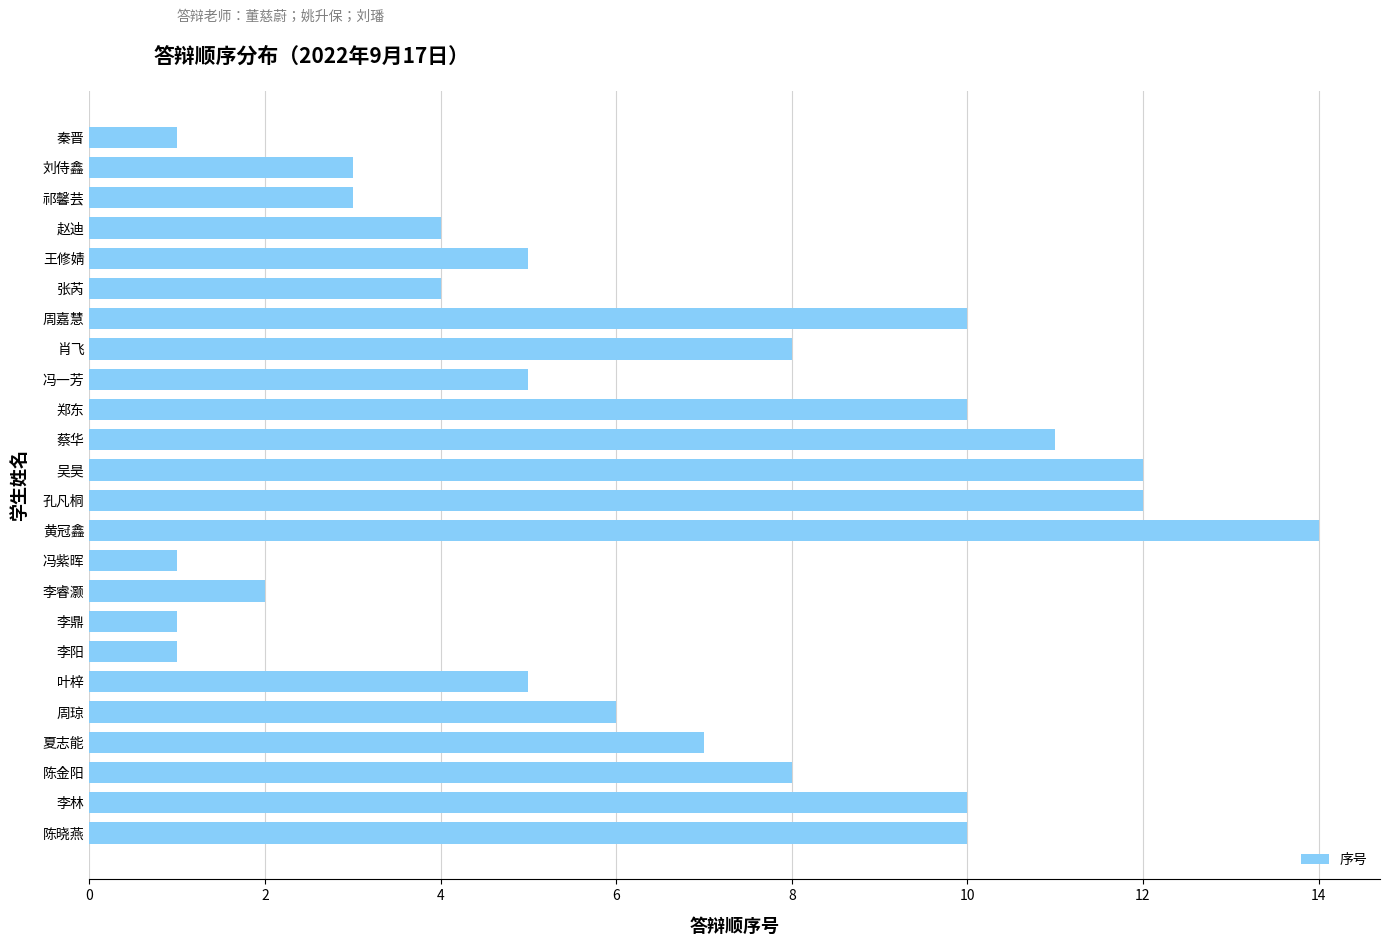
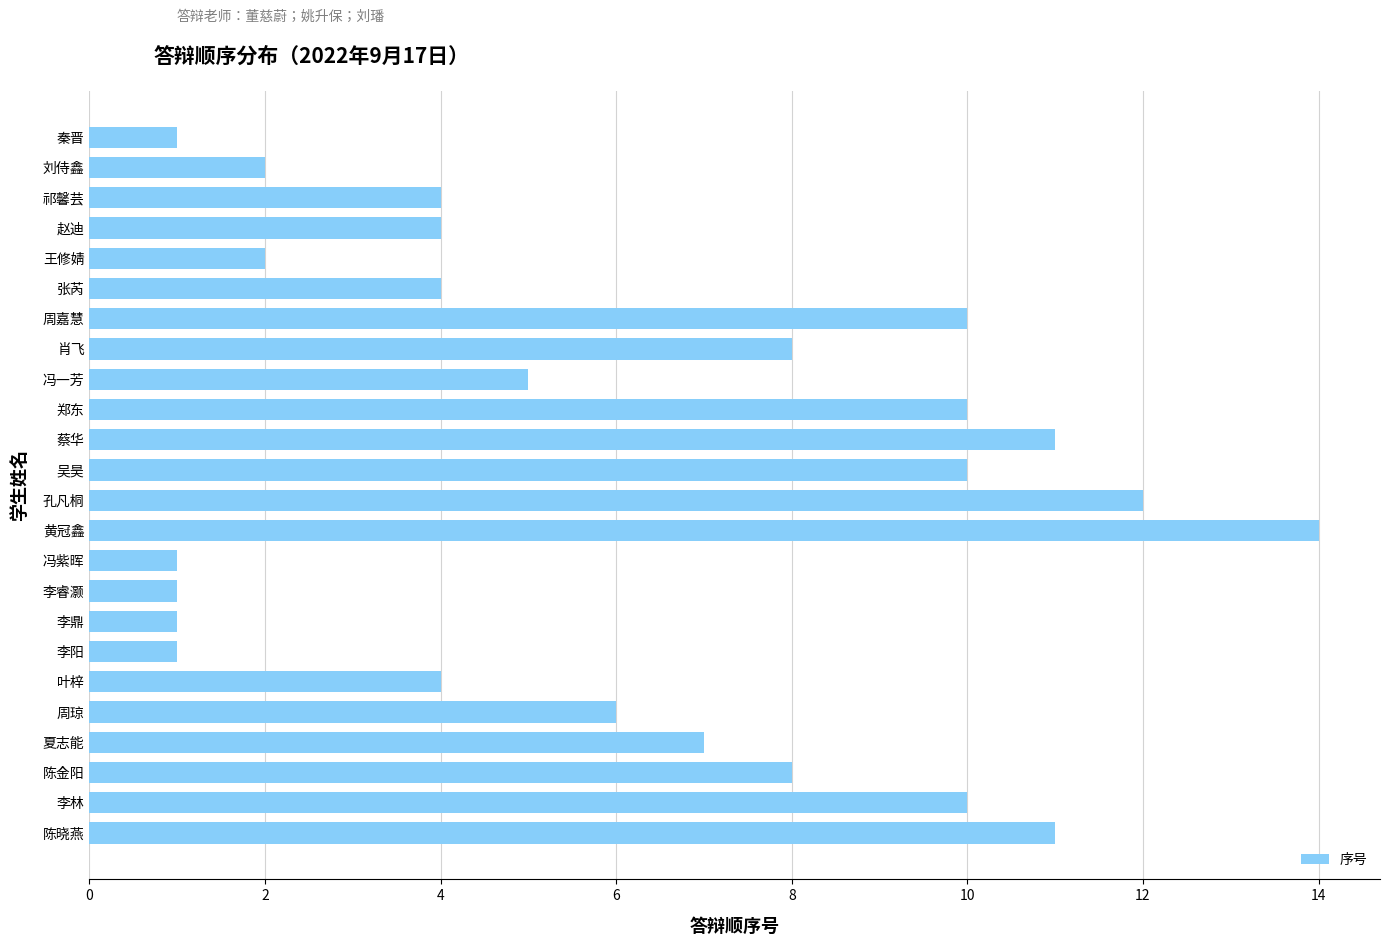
  {
    "秦晋": 1,
-   "刘侍鑫": 3,
-   "祁馨芸": 3,
+   "刘侍鑫": 2,
+   "祁馨芸": 4,
    "赵迪": 4,
-   "王修婧": 5,
+   "王修婧": 2,
    "张芮": 4,
    "周嘉慧": 10,
    "肖飞": 8,
    "冯一芳": 5,
    "郑东": 10,
    "蔡华": 11,
-   "吴昊": 12,
+   "吴昊": 10,
    "孔凡桐": 12,
    "黄冠鑫": 14,
    "冯紫晖": 1,
-   "李睿灏": 2,
+   "李睿灏": 1,
    "李鼎": 1,
    "李阳": 1,
-   "叶梓": 5,
+   "叶梓": 4,
    "周琼": 6,
    "夏志能": 7,
    "陈金阳": 8,
    "李林": 10,
-   "陈晓燕": 10
+   "陈晓燕": 11
  }
